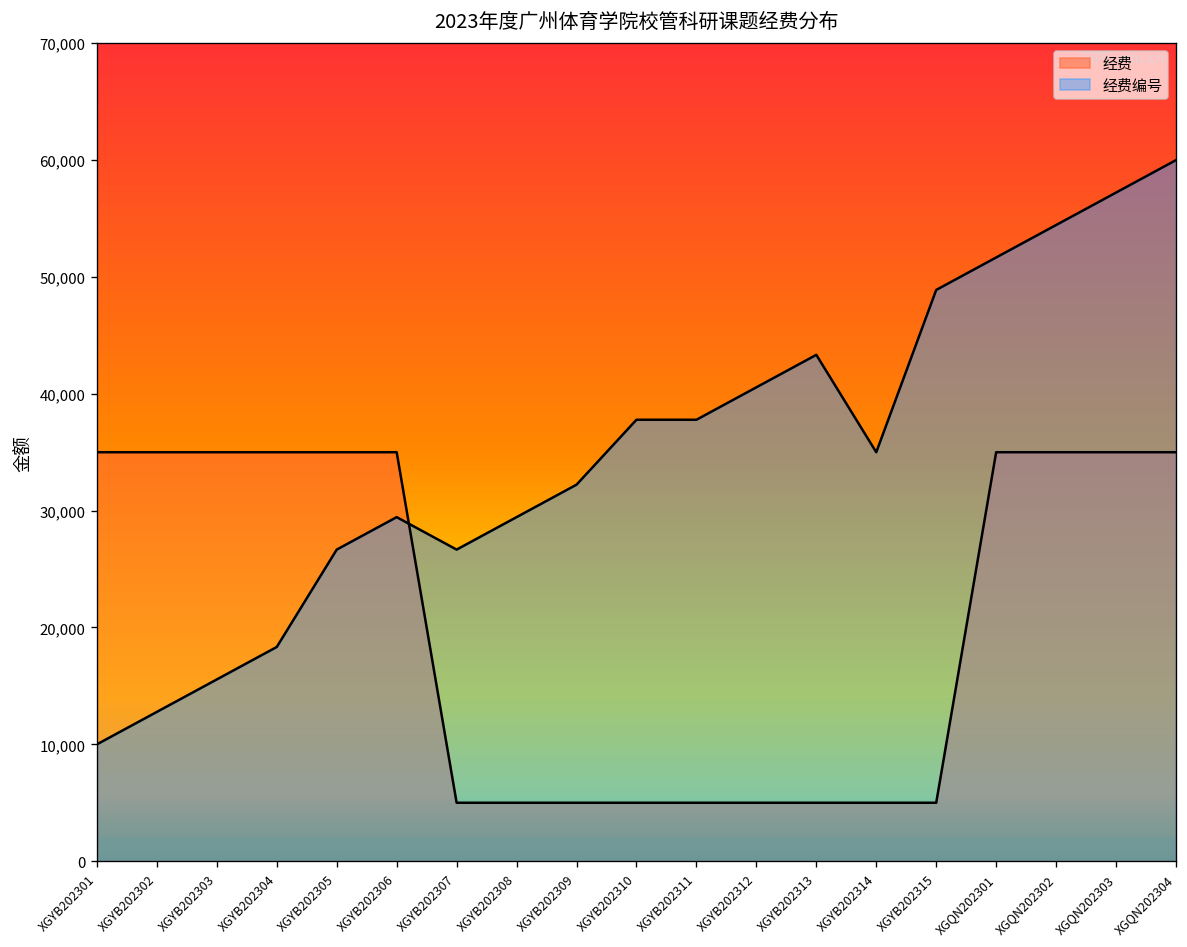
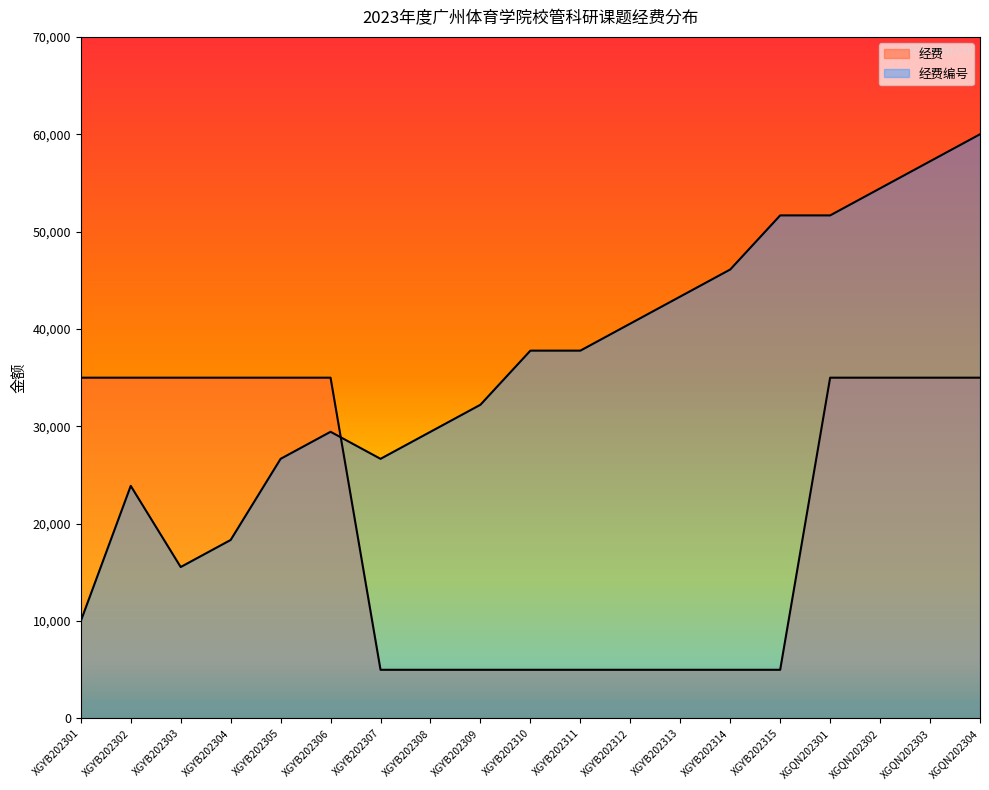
  {
    "经费": {
      "XGYB202301": "35,000",
      "XGYB202302": "35,000",
      "XGYB202303": "35,000",
      "XGYB202304": "35,000",
      "XGYB202305": "35,000",
      "XGYB202306": "35,000",
      "XGYB202307": "5,000",
      "XGYB202308": "5,000",
      "XGYB202309": "5,000",
      "XGYB202310": "5,000",
      "XGYB202311": "5,000",
      "XGYB202312": "5,000",
      "XGYB202313": "5,000",
      "XGYB202314": "5,000",
      "XGYB202315": "5,000",
      "XGQN202301": "35,000",
      "XGQN202302": "35,000",
      "XGQN202303": "35,000",
      "XGQN202304": "35,000"
    },
    "经费编号": {
      "XGYB202301": "10,000",
-     "XGYB202302": "13,000",
+     "XGYB202302": "24,000",
      "XGYB202303": "16,000",
      "XGYB202304": "18,000",
      "XGYB202305": "27,000",
      "XGYB202306": "29,000",
      "XGYB202307": "27,000",
      "XGYB202308": "29,000",
      "XGYB202309": "32,000",
      "XGYB202310": "38,000",
      "XGYB202311": "38,000",
      "XGYB202312": "41,000",
      "XGYB202313": "43,000",
-     "XGYB202314": "35,000",
-     "XGYB202315": "49,000",
+     "XGYB202314": "46,000",
+     "XGYB202315": "52,000",
      "XGQN202301": "52,000",
      "XGQN202302": "54,000",
      "XGQN202303": "57,000",
      "XGQN202304": "60,000"
    }
  }
